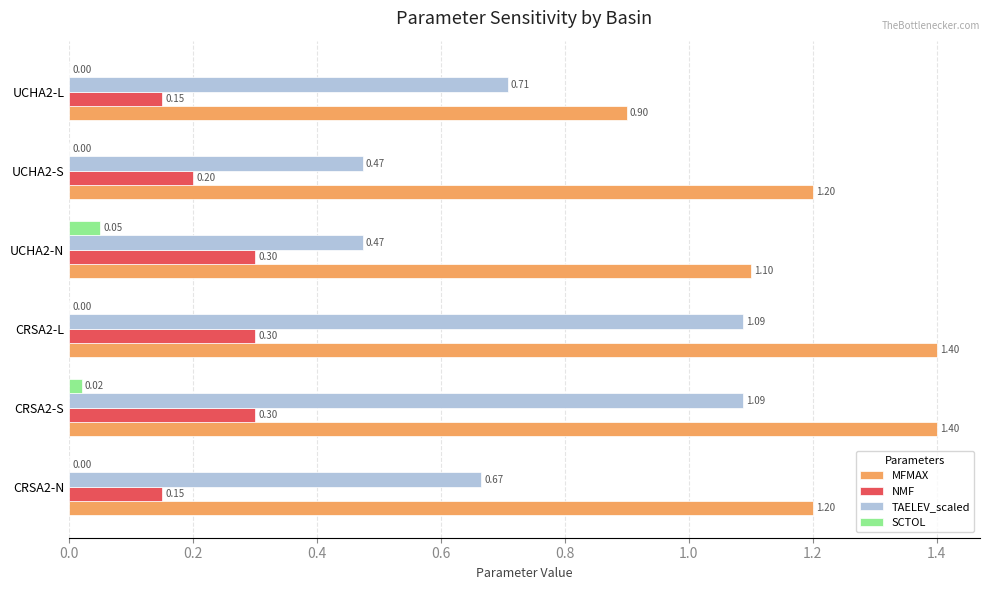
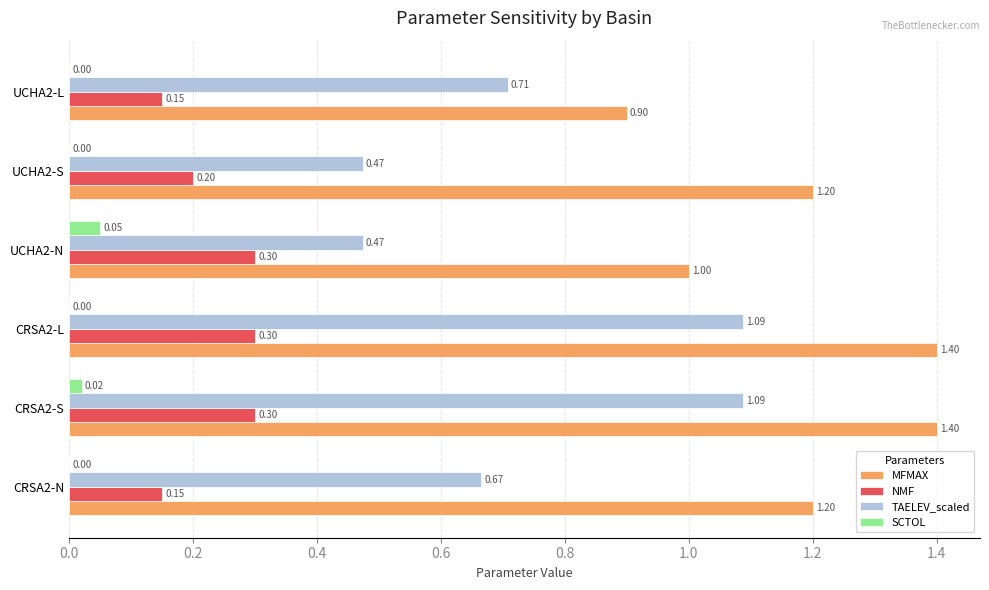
  {
    "MFMAX": {
      "UCHA2-L": 0.90,
      "UCHA2-S": 1.20,
-     "UCHA2-N": 1.10,
+     "UCHA2-N": 1.00,
      "CRSA2-L": 1.40,
      "CRSA2-S": 1.40,
      "CRSA2-N": 1.20
    },
    "NMF": {
      "UCHA2-L": 0.15,
      "UCHA2-S": 0.20,
      "UCHA2-N": 0.30,
      "CRSA2-L": 0.30,
      "CRSA2-S": 0.30,
      "CRSA2-N": 0.15
    },
    "TAELEV_scaled": {
      "UCHA2-L": 0.71,
      "UCHA2-S": 0.47,
      "UCHA2-N": 0.47,
      "CRSA2-L": 1.09,
      "CRSA2-S": 1.09,
      "CRSA2-N": 0.67
    },
    "SCTOL": {
      "UCHA2-L": 0.00,
      "UCHA2-S": 0.00,
      "UCHA2-N": 0.05,
      "CRSA2-L": 0.00,
      "CRSA2-S": 0.02,
      "CRSA2-N": 0.00
    }
  }
